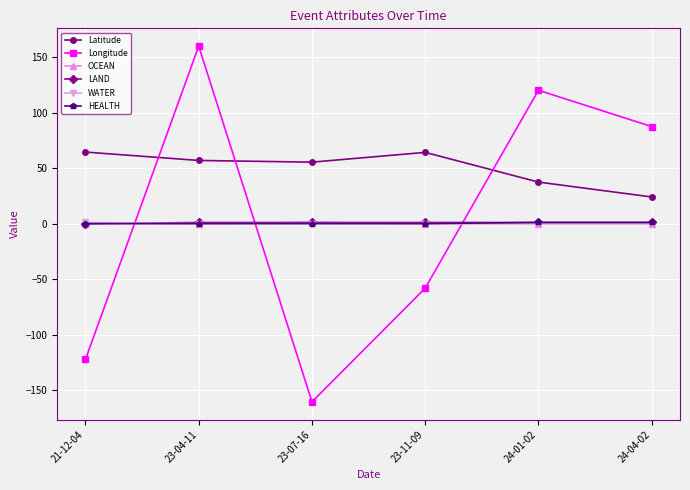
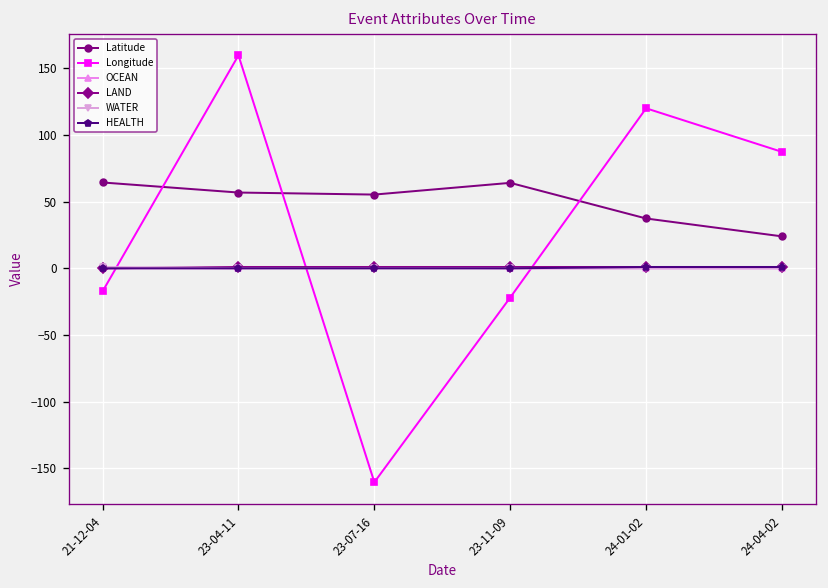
  {
    "Longitude": {
-     "21-12-04": -122,
+     "21-12-04": -17,
      "23-04-11": 160,
      "23-07-16": -160,
-     "23-11-09": -58,
+     "23-11-09": -22,
      "24-01-02": 120,
      "24-04-02": 87
    }
  }
